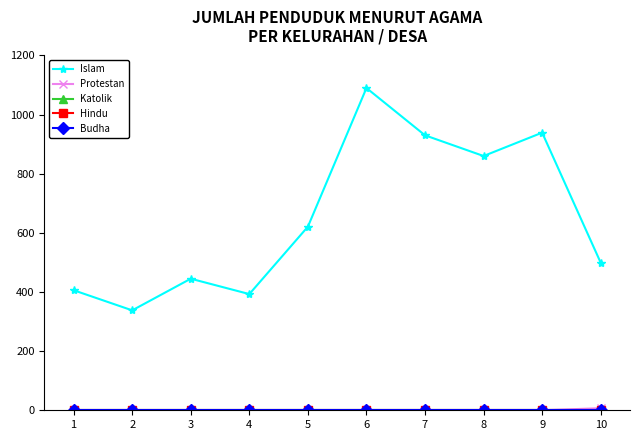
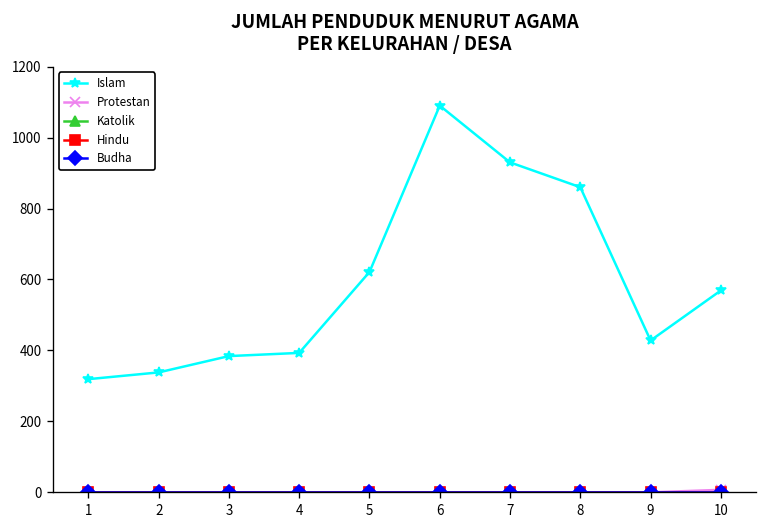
  {
    "Islam": {
-     "1": 410,
+     "1": 320,
      "2": 340,
-     "3": 450,
+     "3": 380,
      "4": 390,
      "5": 620,
      "6": 1090,
      "7": 930,
      "8": 860,
-     "9": 940,
-     "10": 500
+     "9": 430,
+     "10": 570
    }
  }
